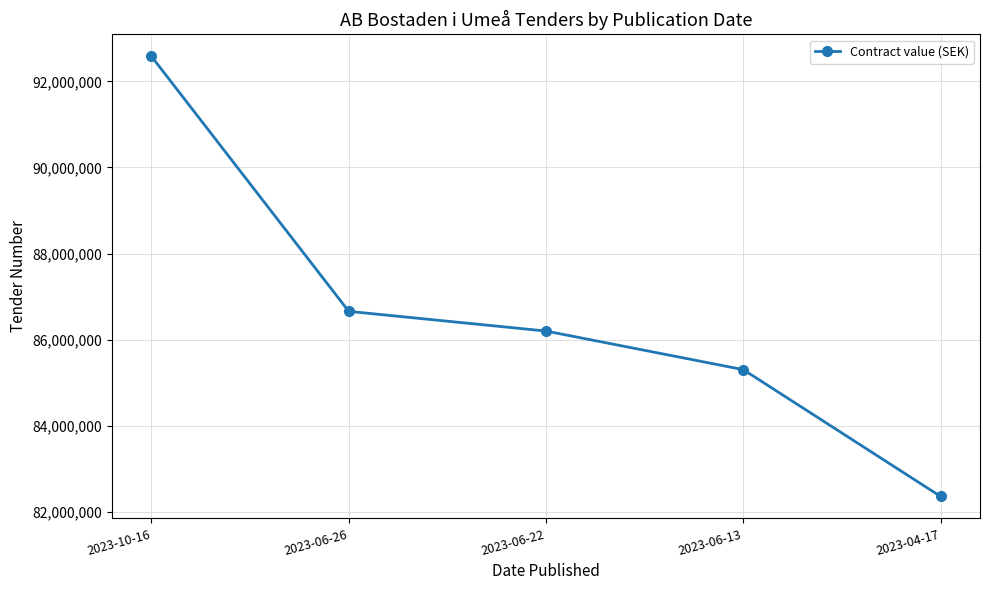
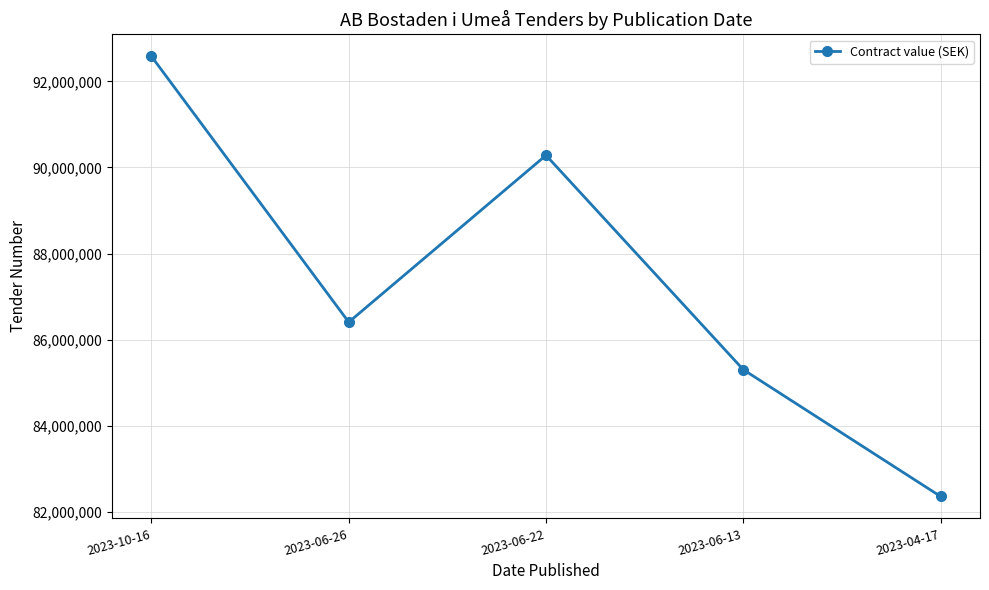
  {
    "2023-10-16": "92,600,000",
-   "2023-06-26": "86,700,000",
-   "2023-06-22": "86,200,000",
+   "2023-06-26": "86,400,000",
+   "2023-06-22": "90,300,000",
    "2023-06-13": "85,300,000",
    "2023-04-17": "82,400,000"
  }
